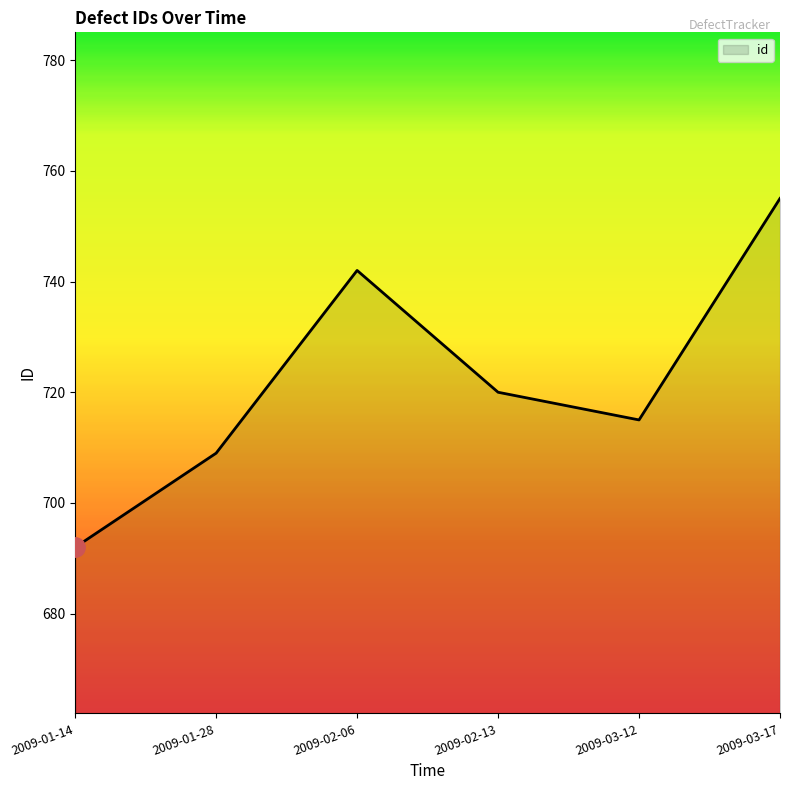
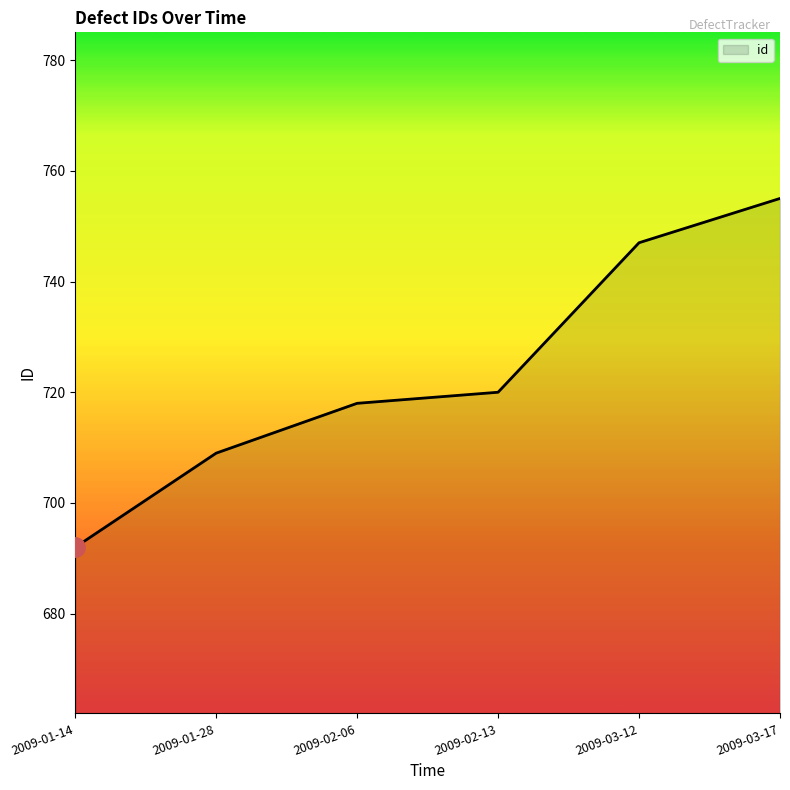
  {
    "id": {
      "2009-01-28": 709,
-     "2009-02-06": 742,
+     "2009-02-06": 718,
      "2009-02-13": 720,
-     "2009-03-12": 715,
+     "2009-03-12": 747,
      "2009-03-17": 755
    }
  }
